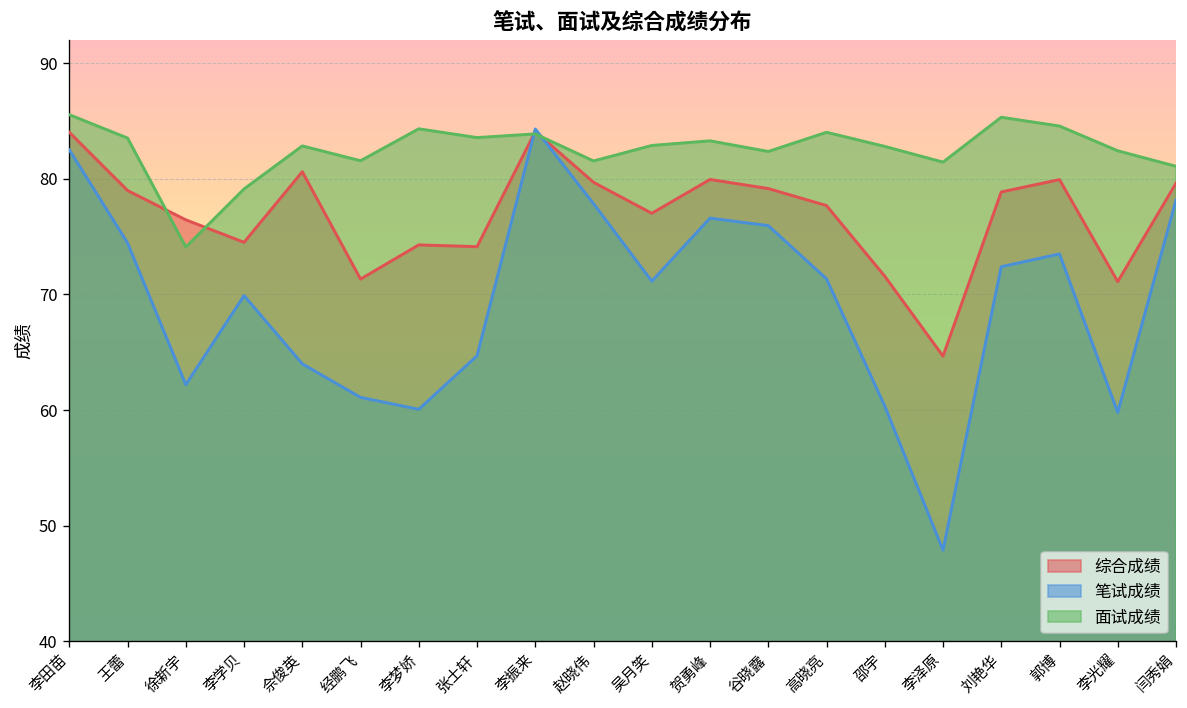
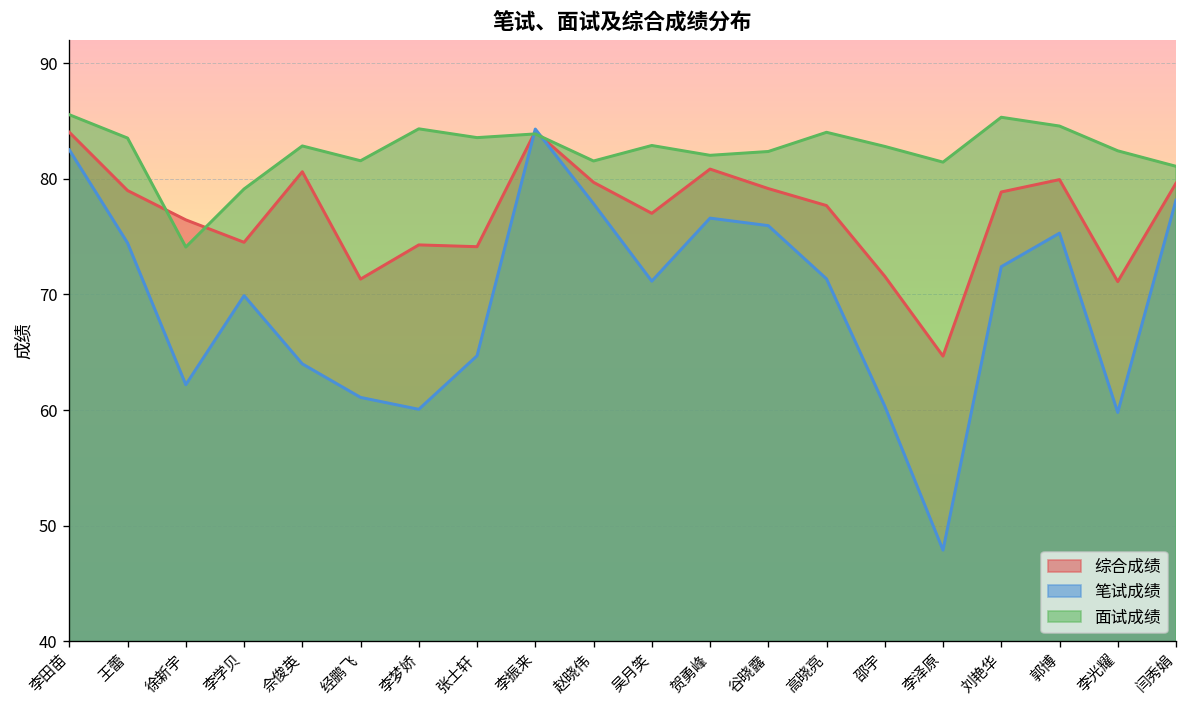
  {
    "综合成绩": {
      "李田苗": 84,
      "王蕾": 79,
      "徐新宇": 76,
      "李学贝": 75,
      "佘俊英": 81,
      "经鹏飞": 71,
      "李梦娇": 74,
      "张士轩": 74,
      "赵晓伟": 80,
      "吴月笑": 77,
-     "贺勇峰": 80,
+     "贺勇峰": 81,
      "谷晓露": 79,
      "高晓亮": 78,
      "邵宇": 72,
      "李泽原": 65,
      "刘艳华": 79,
      "郭博": 80,
      "李光耀": 71,
      "闫秀娟": 80
    },
    "笔试成绩": {
      "李田苗": 83,
      "王蕾": 74,
      "徐新宇": 62,
      "李学贝": 70,
      "佘俊英": 64,
      "经鹏飞": 61,
      "李梦娇": 60,
      "张士轩": 65,
      "赵晓伟": 78,
      "吴月笑": 71,
      "贺勇峰": 77,
      "谷晓露": 76,
      "高晓亮": 71,
      "邵宇": 60,
      "李泽原": 48,
      "刘艳华": 72,
-     "郭博": 74,
+     "郭博": 75,
      "李光耀": 60,
      "闫秀娟": 78
    },
    "面试成绩": {
      "李田苗": 86,
      "王蕾": 84,
      "徐新宇": 74,
      "李学贝": 79,
      "佘俊英": 83,
      "经鹏飞": 82,
      "李梦娇": 84,
      "张士轩": 84,
      "赵晓伟": 82,
      "吴月笑": 83,
-     "贺勇峰": 83,
+     "贺勇峰": 82,
      "谷晓露": 82,
      "高晓亮": 84,
      "邵宇": 83,
      "李泽原": 81,
      "刘艳华": 85,
      "郭博": 85,
      "李光耀": 82,
      "闫秀娟": 81
    }
  }
